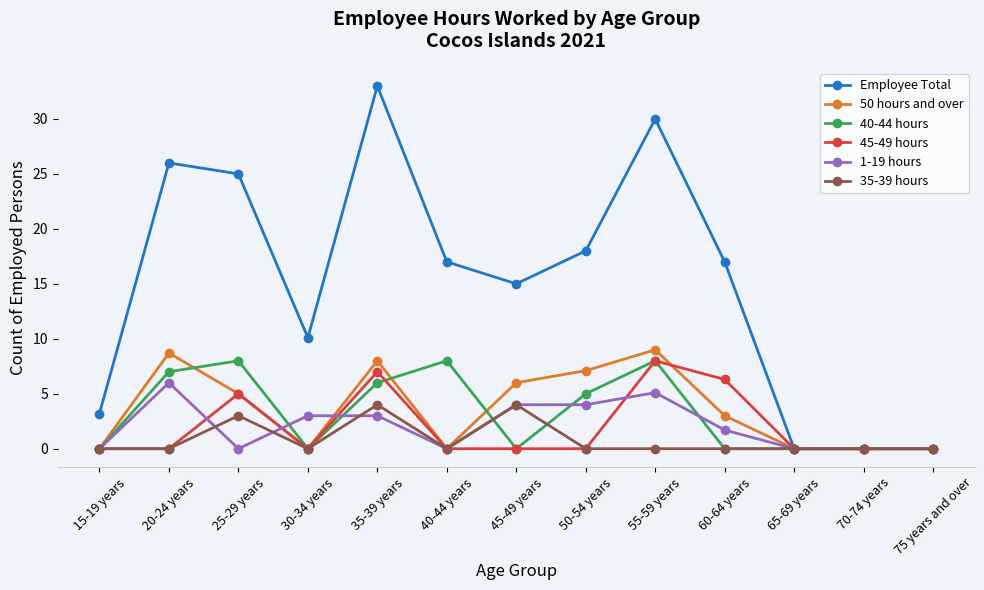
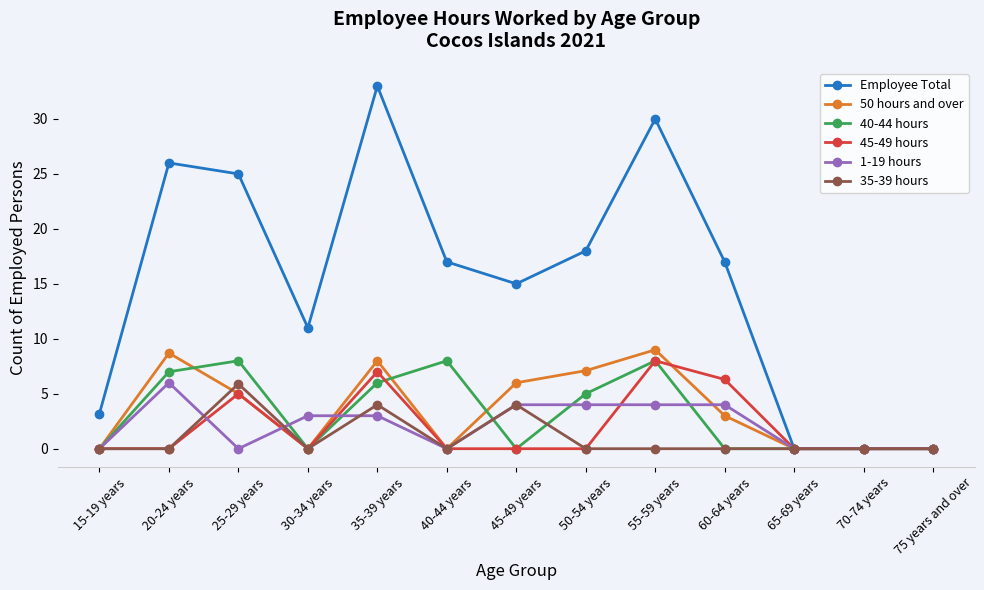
  {
    "Employee Total": {
      "15-19 years": 3.2,
      "20-24 years": 26.0,
      "25-29 years": 25.0,
-     "30-34 years": 10.1,
+     "30-34 years": 11.0,
      "35-39 years": 33.0,
      "40-44 years": 17.0,
      "45-49 years": 15.0,
      "50-54 years": 18.0,
      "55-59 years": 30.0,
      "60-64 years": 17.0
    },
    "50 hours and over": {
      "20-24 years": 8.7,
      "35-39 years": 8.0,
      "45-49 years": 6.0,
      "50-54 years": 7.1,
      "55-59 years": 9.0,
      "60-64 years": 3.0
    },
    "40-44 hours": {
      "20-24 years": 7.0,
      "25-29 years": 8.0,
      "35-39 years": 6.0,
      "40-44 years": 8.0,
      "50-54 years": 5.0
    },
    "45-49 hours": {
      "35-39 years": 7.0,
      "60-64 years": 6.3
    },
    "1-19 hours": {
      "20-24 years": 6.0,
      "25-29 years": 0.0,
      "30-34 years": 3.0,
      "35-39 years": 3.0,
      "50-54 years": 4.0,
-     "55-59 years": 5.1,
-     "60-64 years": 1.7
+     "55-59 years": 4.0,
+     "60-64 years": 4.0
    },
    "35-39 hours": {
-     "25-29 years": 3.0,
+     "25-29 years": 5.9,
      "35-39 years": 4.0,
      "55-59 years": 0.0
    }
  }
